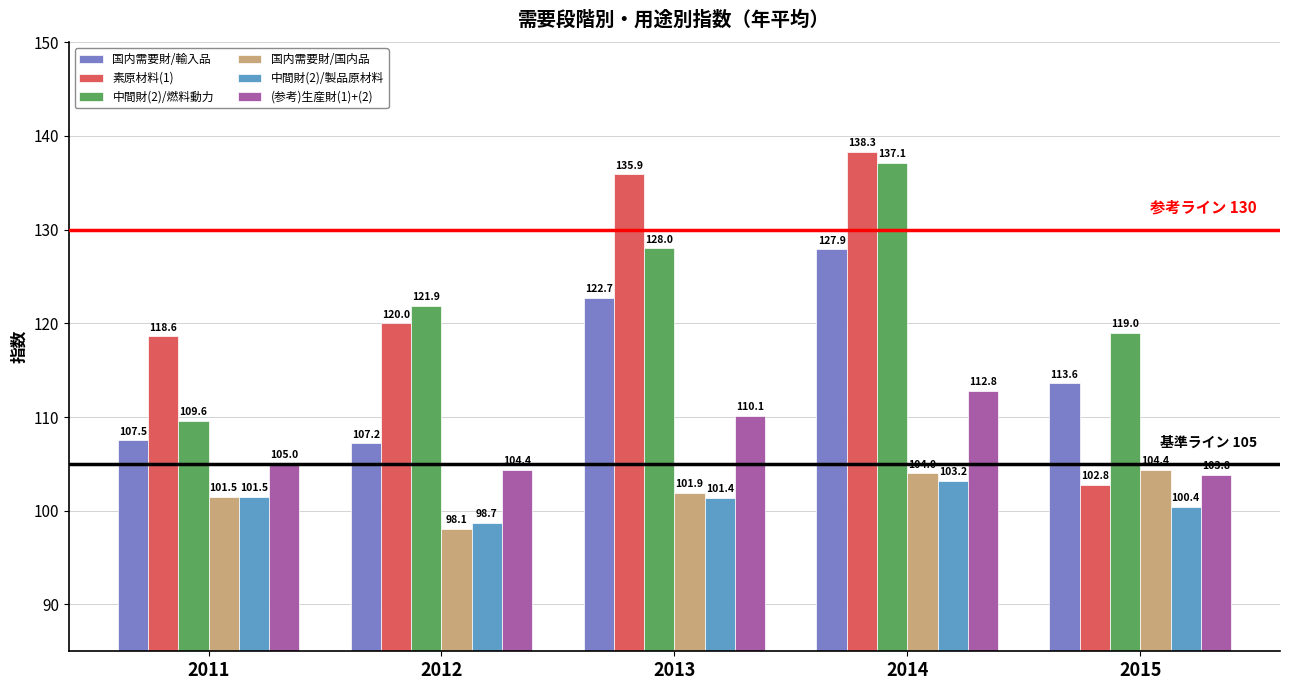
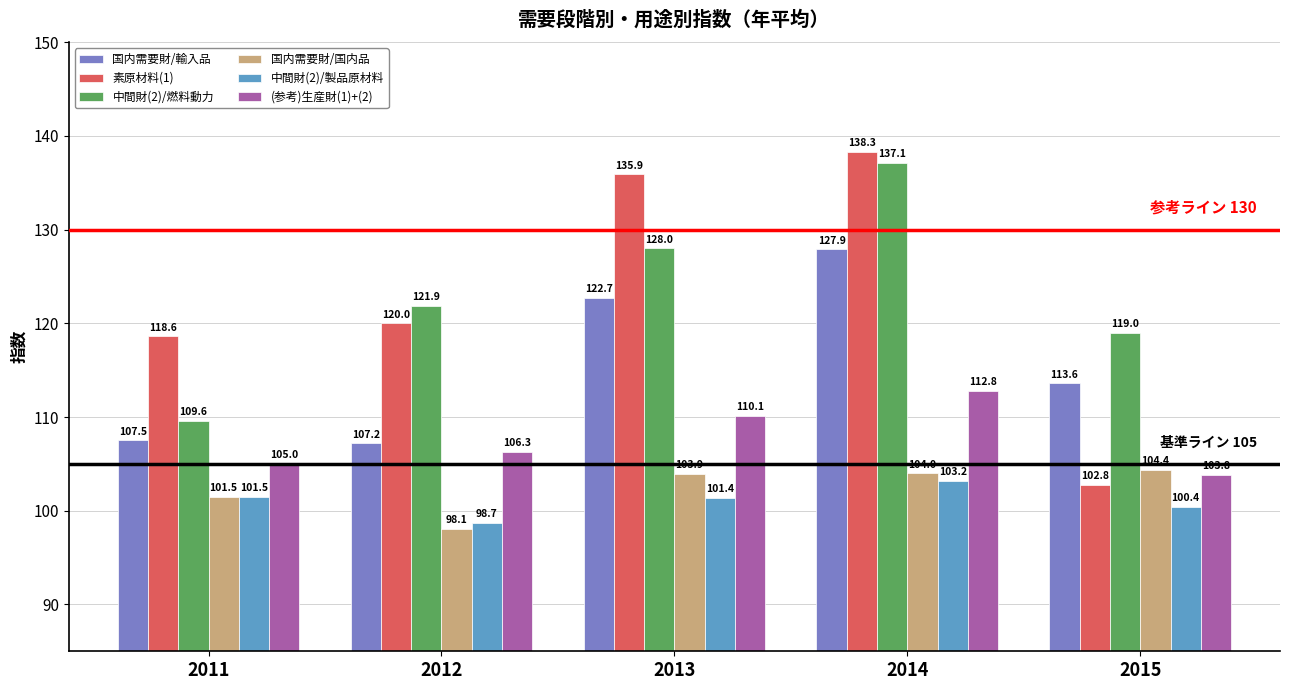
  {
    "素原材料(1)": {
      "2011": 118.6,
      "2012": 120.0,
      "2013": 135.9,
      "2014": 138.3,
      "2015": 102.8
    },
    "中間財(2)/燃料動力": {
      "2011": 109.6,
      "2012": 121.9,
      "2013": 128.0,
      "2014": 137.1,
      "2015": 119.0
    },
    "国内需要財/国内品": {
      "2011": 101.5,
      "2012": 98.1,
-     "2013": 101.9,
+     "2013": 103.9,
      "2014": 104.0,
      "2015": 104.4
    },
    "(参考)生産財(1)+(2)": {
      "2011": 105.0,
-     "2012": 104.4,
+     "2012": 106.3,
      "2013": 110.1,
      "2014": 112.8,
      "2015": 103.8
    }
  }
